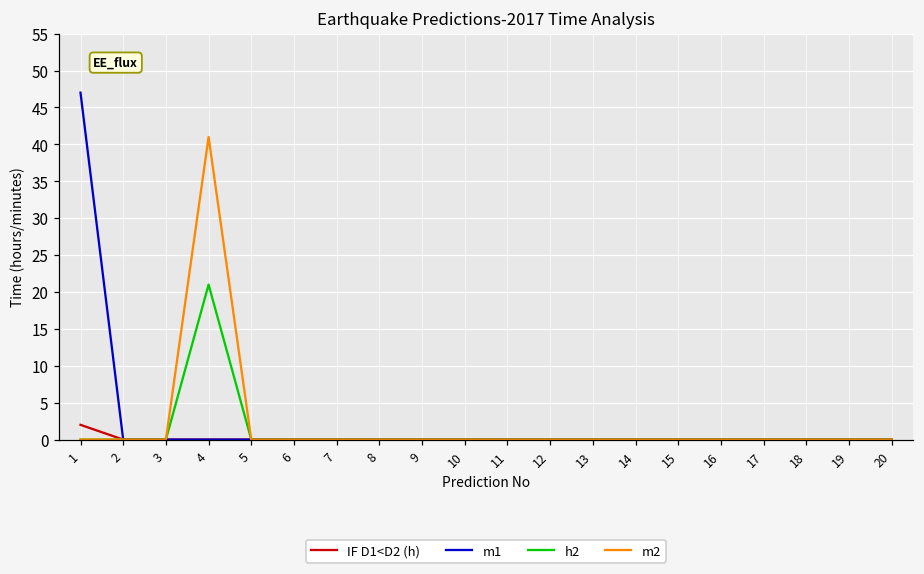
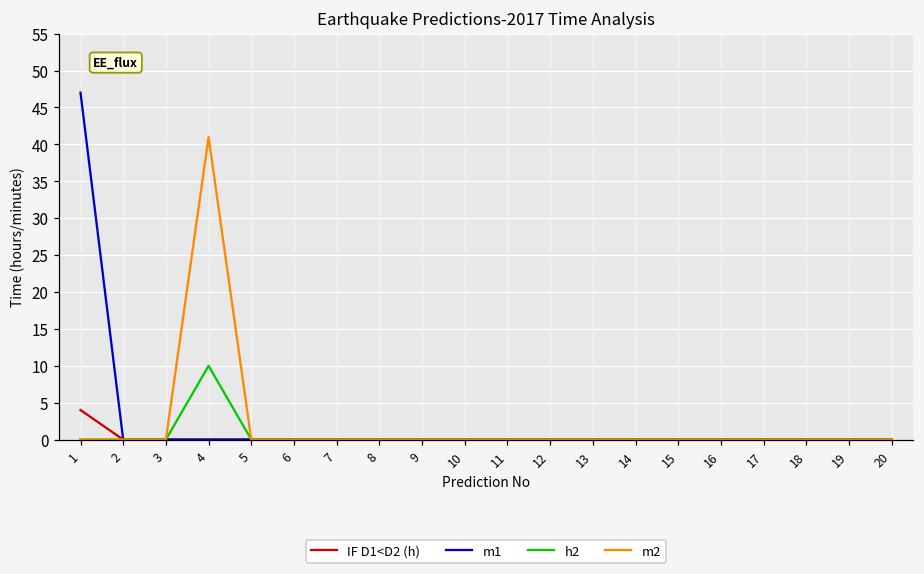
  {
    "IF D1<D2 (h)": {
-     "1": 2
+     "1": 4
    },
    "m1": {
      "1": 47
    },
    "h2": {
-     "4": 21
+     "4": 10
    },
    "m2": {
      "4": 41
    }
  }
